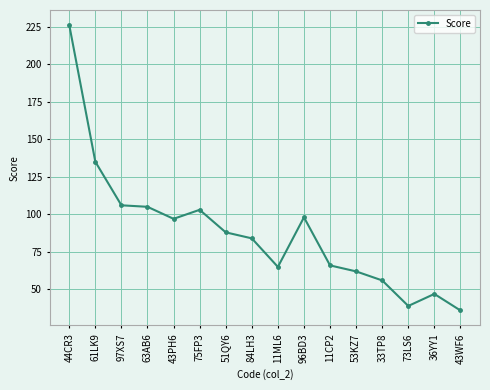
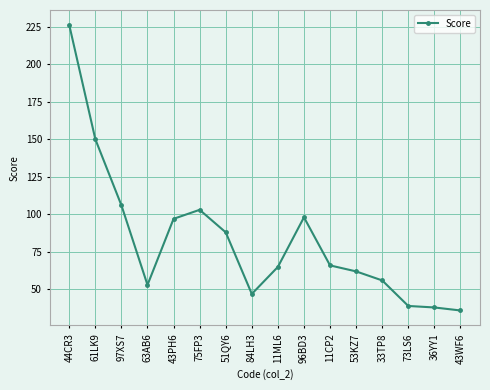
  {
    "44CR3": 226,
-   "61LK9": 135,
+   "61LK9": 150,
    "97XS7": 106,
-   "63AB6": 105,
+   "63AB6": 53,
    "43PH6": 97,
    "75FP3": 103,
    "51QY6": 88,
-   "84LH3": 84,
+   "84LH3": 47,
    "11ML6": 65,
    "96BD3": 98,
    "11CP2": 66,
    "53KZ7": 62,
    "33TP8": 56,
    "73LS6": 39,
-   "36YY1": 47,
+   "36YY1": 38,
    "43WF6": 36
  }
